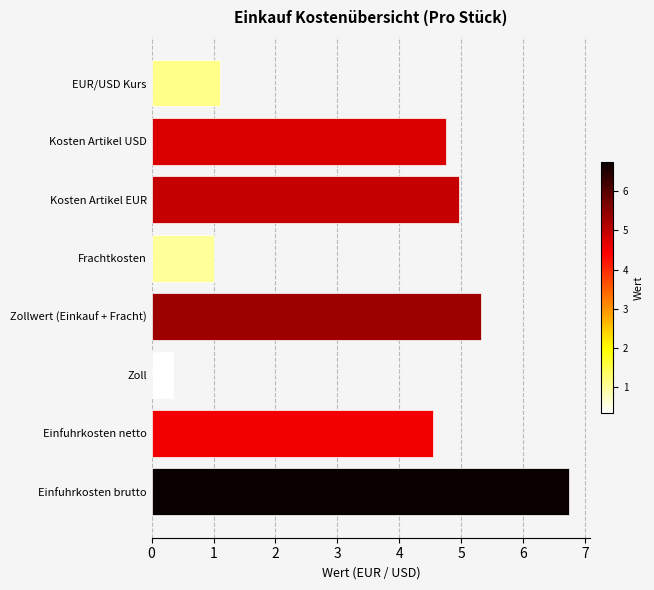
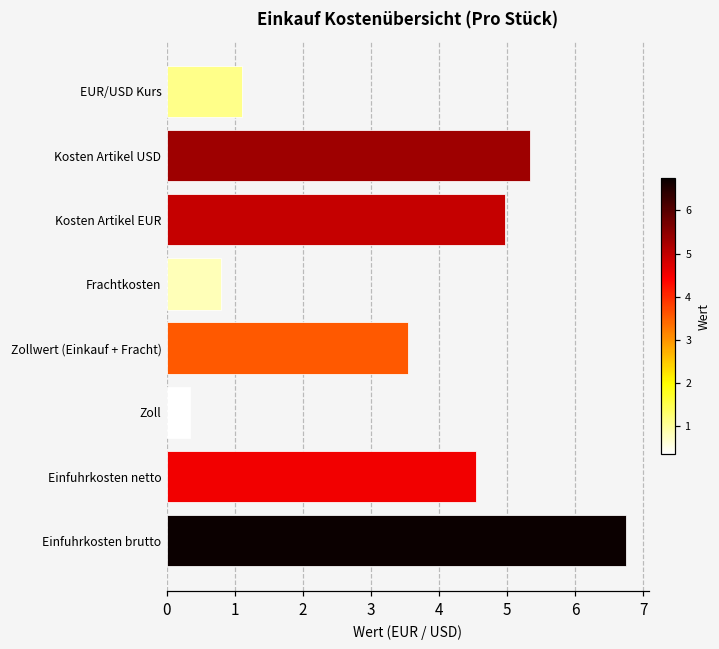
  {
    "EUR/USD Kurs": 1.1,
-   "Kosten Artikel USD": 4.8,
+   "Kosten Artikel USD": 5.3,
    "Kosten Artikel EUR": 5.0,
-   "Frachtkosten": 1.0,
-   "Zollwert (Einkauf + Fracht)": 5.3,
+   "Frachtkosten": 0.8,
+   "Zollwert (Einkauf + Fracht)": 3.5,
    "Zoll": 0.3,
    "Einfuhrkosten netto": 4.5,
    "Einfuhrkosten brutto": 6.7
  }
